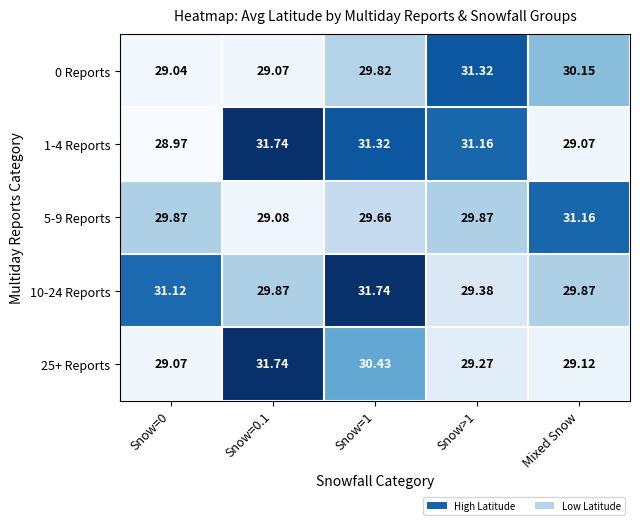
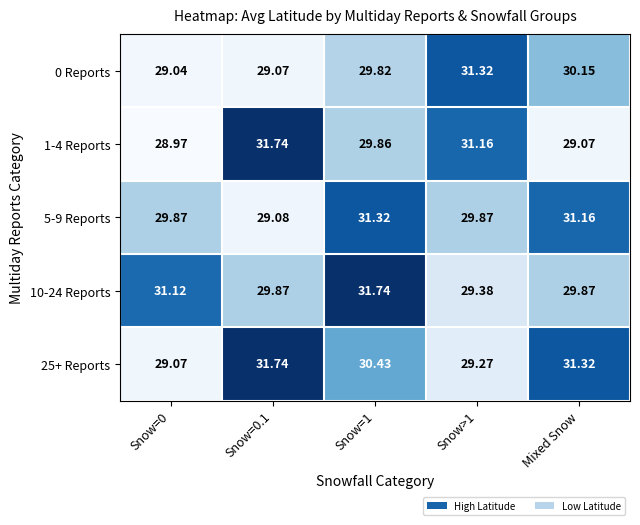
  {
    "0 Reports": {
      "Snow=0": 29.04,
      "Snow=0.1": 29.07,
      "Snow=1": 29.82,
      "Snow>1": 31.32,
      "Mixed Snow": 30.15
    },
    "1-4 Reports": {
      "Snow=0": 28.97,
      "Snow=0.1": 31.74,
-     "Snow=1": 31.32,
+     "Snow=1": 29.86,
      "Snow>1": 31.16,
      "Mixed Snow": 29.07
    },
    "5-9 Reports": {
      "Snow=0": 29.87,
      "Snow=0.1": 29.08,
-     "Snow=1": 29.66,
+     "Snow=1": 31.32,
      "Snow>1": 29.87,
      "Mixed Snow": 31.16
    },
    "10-24 Reports": {
      "Snow=0": 31.12,
      "Snow=0.1": 29.87,
      "Snow=1": 31.74,
      "Snow>1": 29.38,
      "Mixed Snow": 29.87
    },
    "25+ Reports": {
      "Snow=0": 29.07,
      "Snow=0.1": 31.74,
      "Snow=1": 30.43,
      "Snow>1": 29.27,
-     "Mixed Snow": 29.12
+     "Mixed Snow": 31.32
    }
  }
